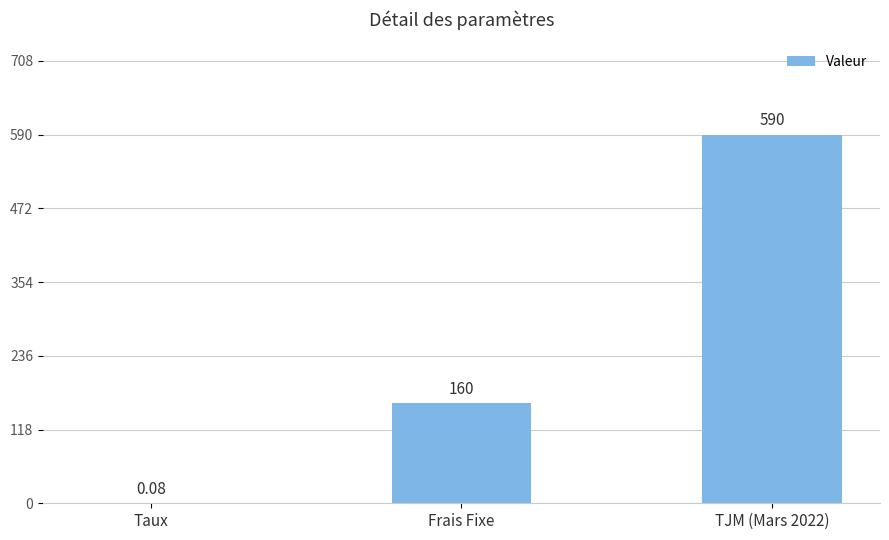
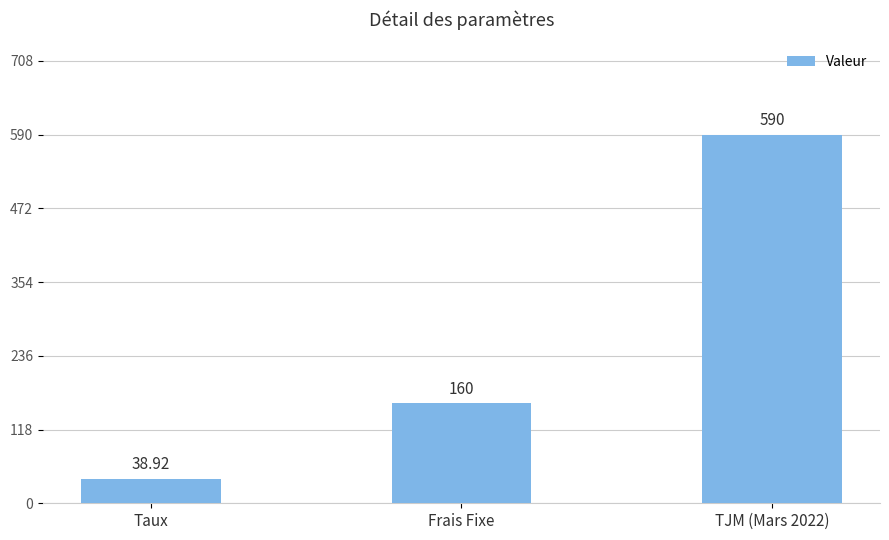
  {
-   "Taux": 0.08,
+   "Taux": 38.92,
    "Frais Fixe": 160,
    "TJM (Mars 2022)": 590
  }
